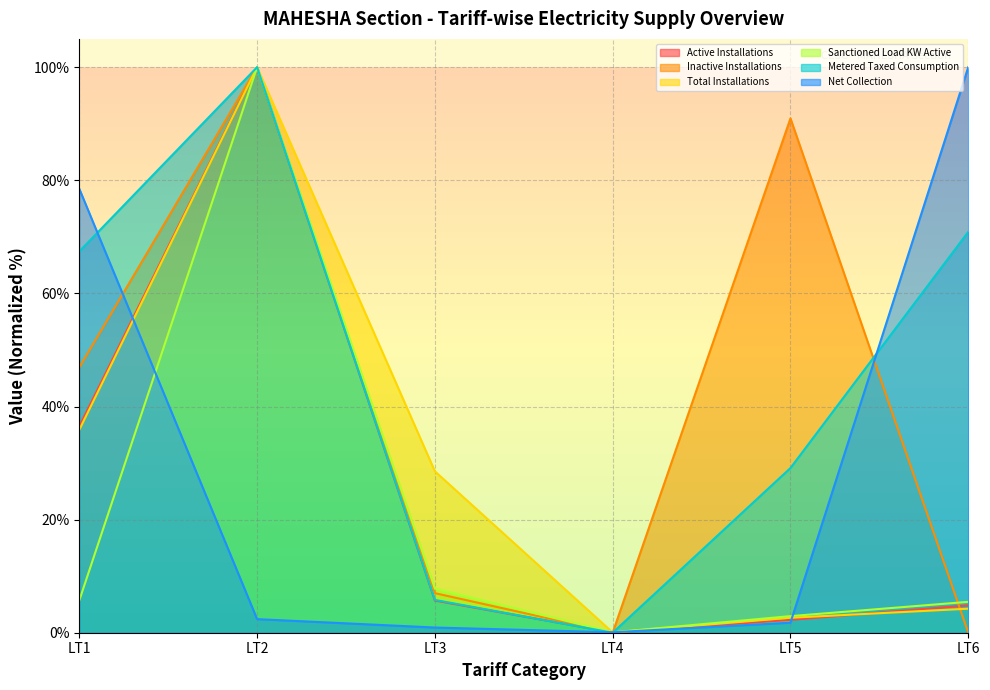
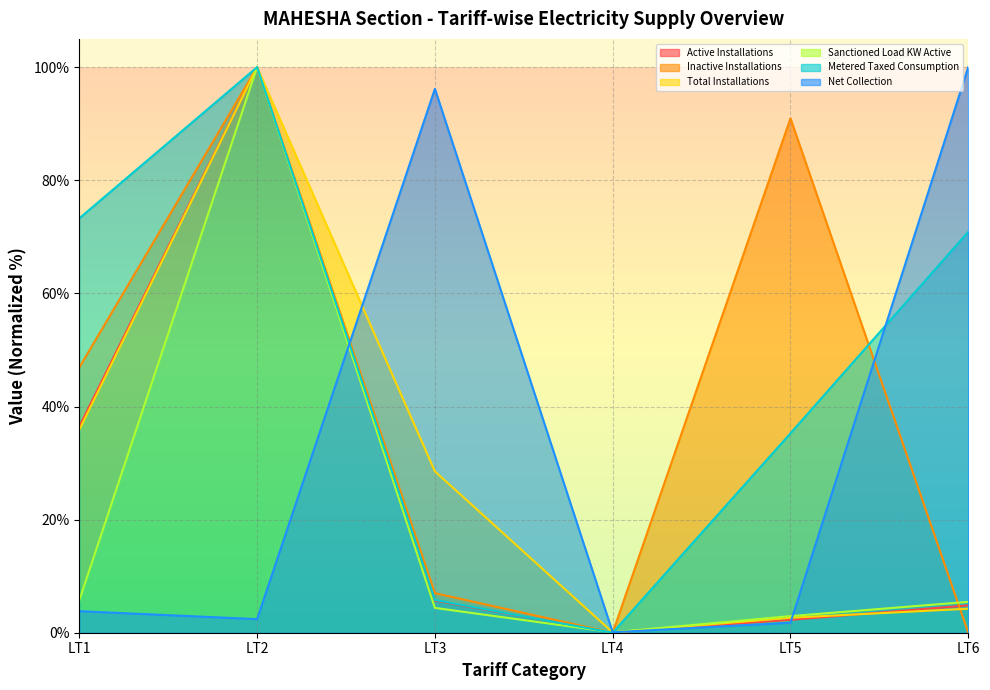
  {
    "Active Installations": {
      "LT1": "36%",
      "LT6": "5%"
    },
    "Inactive Installations": {
      "LT1": "47%",
      "LT3": "7%",
      "LT5": "91%",
      "LT6": "0%"
    },
    "Total Installations": {
      "LT1": "36%",
      "LT3": "29%",
      "LT6": "4%"
    },
    "Sanctioned Load KW Active": {
      "LT1": "6%",
-     "LT3": "8%",
+     "LT3": "4%",
      "LT6": "5%"
    },
    "Metered Taxed Consumption": {
-     "LT1": "67%",
-     "LT5": "29%",
+     "LT1": "73%",
+     "LT5": "35%",
      "LT6": "71%"
    },
    "Net Collection": {
-     "LT1": "78%",
+     "LT1": "4%",
      "LT2": "2%",
-     "LT3": "1%",
+     "LT3": "96%",
      "LT5": "2%",
      "LT6": "100%"
    }
  }
